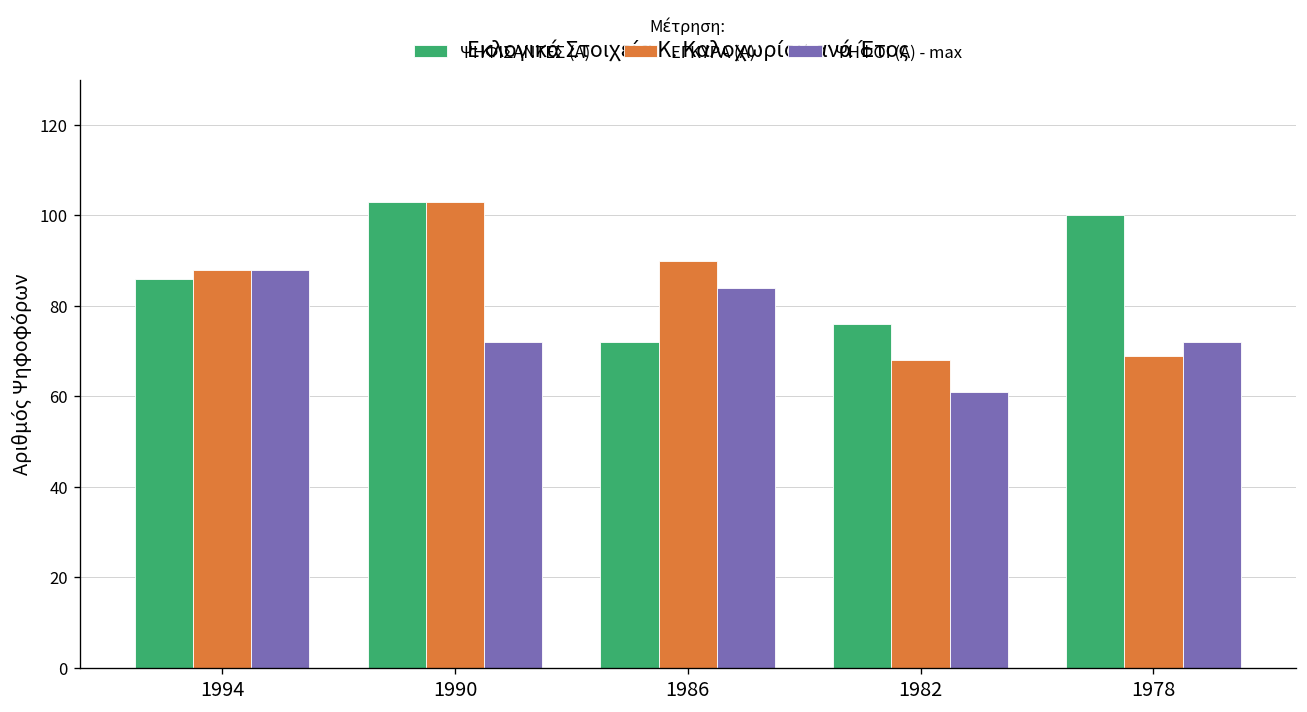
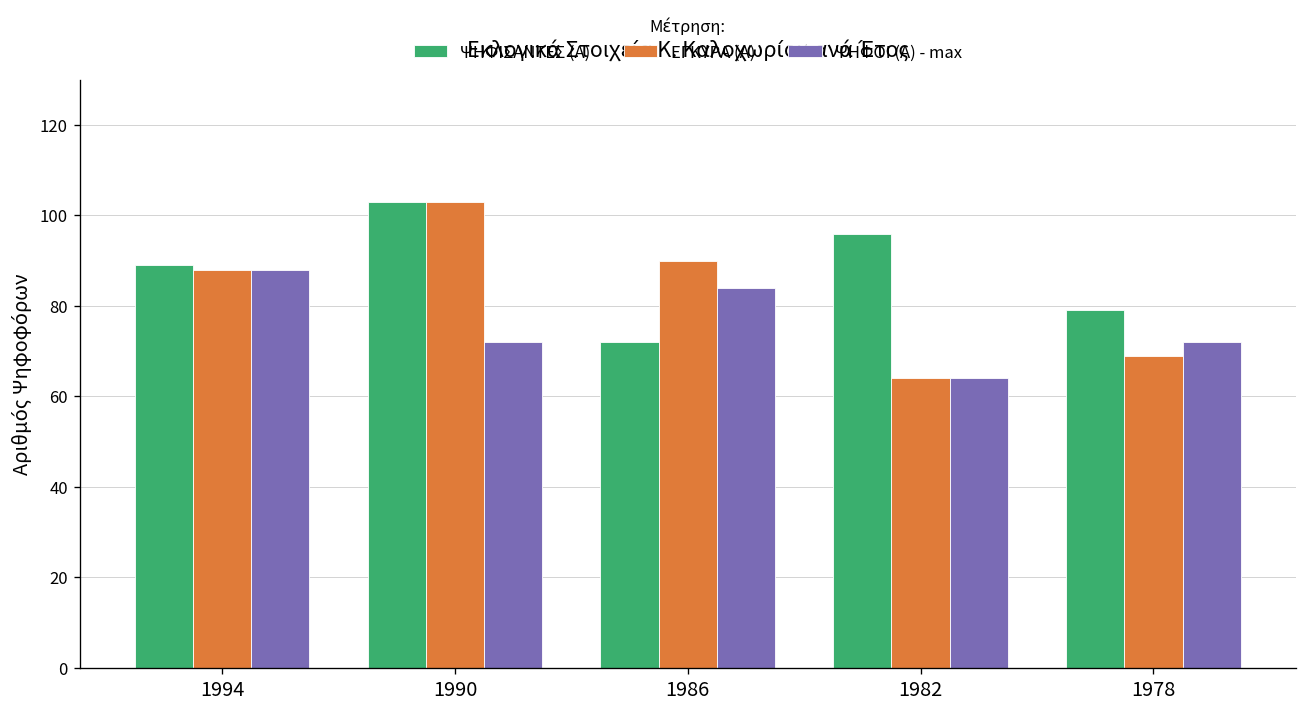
  {
    "ΨΗΦΙΣΑΝΤΕΣ (Α)": {
-     "1994": 86,
+     "1994": 89,
      "1990": 103,
      "1986": 72,
-     "1982": 76,
-     "1978": 100
+     "1982": 96,
+     "1978": 79
    },
    "ΕΓΚΥΡΑ (Α)": {
      "1994": 88,
      "1990": 103,
      "1986": 90,
-     "1982": 68,
+     "1982": 64,
      "1978": 69
    },
    "ΨΗΦΟΙ (Α) - max": {
      "1994": 88,
      "1990": 72,
      "1986": 84,
-     "1982": 61,
+     "1982": 64,
      "1978": 72
    }
  }
